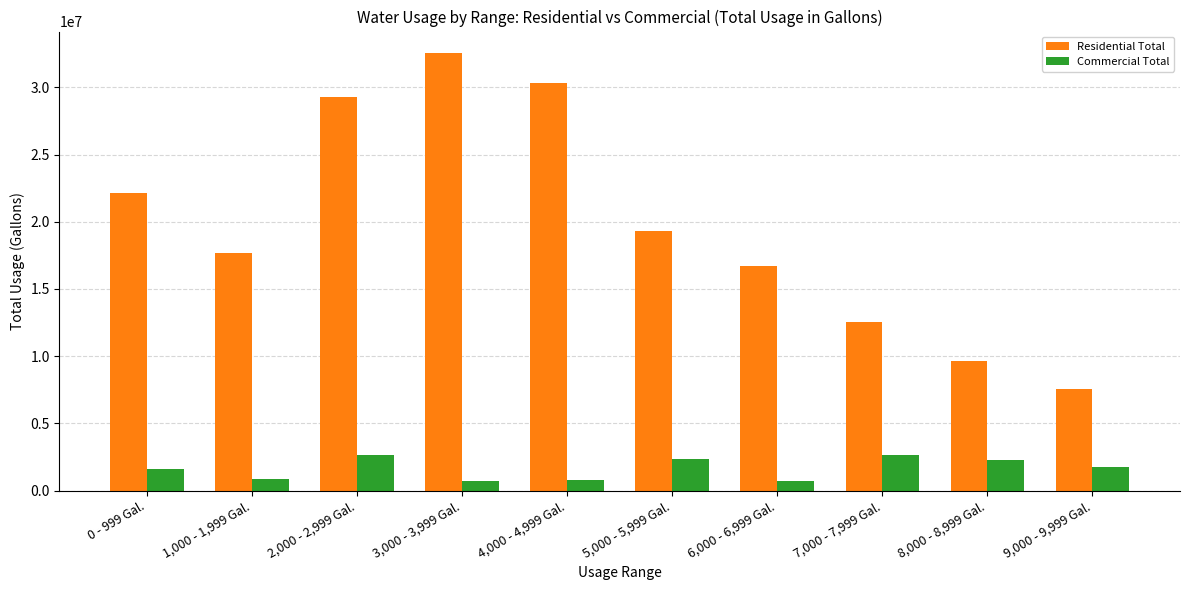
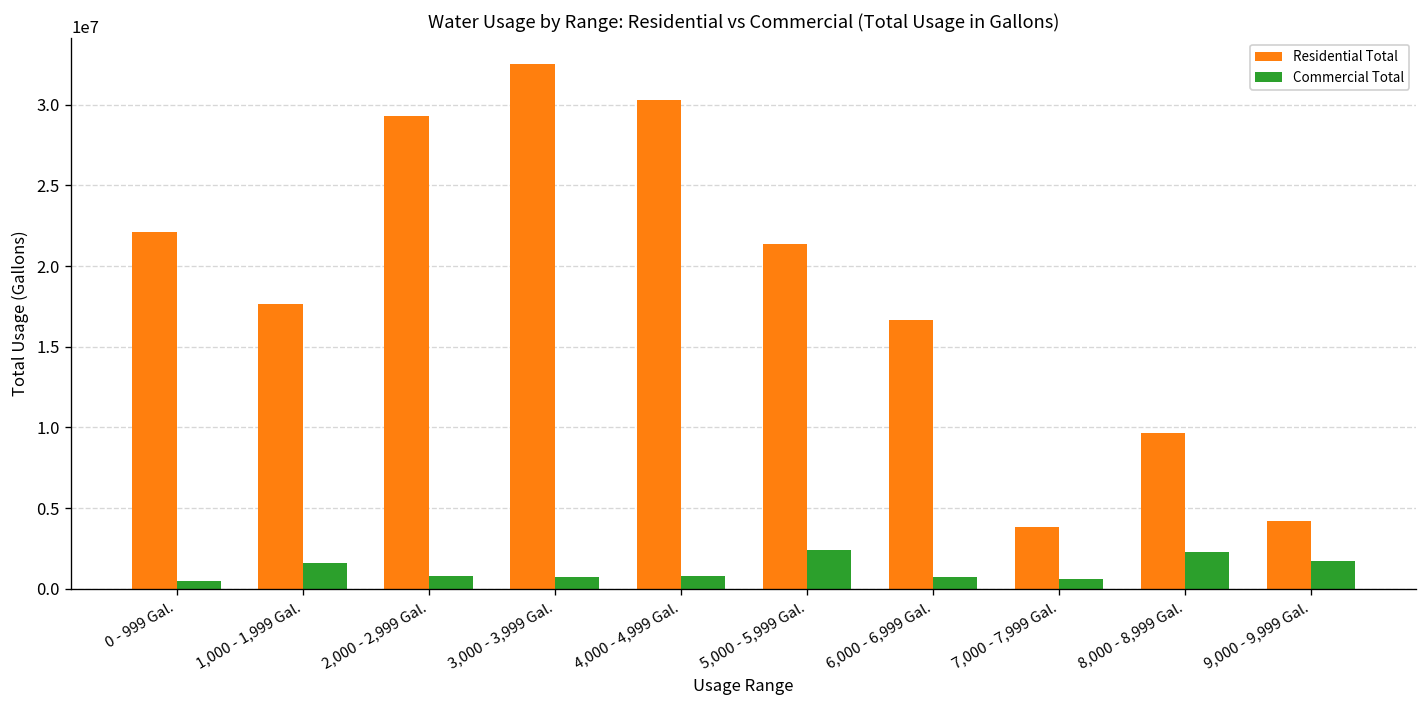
  {
    "Residential Total": {
      "0 - 999 Gal.": 22100000,
      "1,000 - 1,999 Gal.": 17600000,
      "2,000 - 2,999 Gal.": 29300000,
      "3,000 - 3,999 Gal.": 32500000,
      "4,000 - 4,999 Gal.": 30300000,
-     "5,000 - 5,999 Gal.": 19300000,
+     "5,000 - 5,999 Gal.": 21400000,
      "6,000 - 6,999 Gal.": 16700000,
-     "7,000 - 7,999 Gal.": 12500000,
+     "7,000 - 7,999 Gal.": 3800000,
      "8,000 - 8,999 Gal.": 9700000,
-     "9,000 - 9,999 Gal.": 7600000
+     "9,000 - 9,999 Gal.": 4200000
    },
    "Commercial Total": {
-     "0 - 999 Gal.": 1600000,
-     "1,000 - 1,999 Gal.": 900000,
-     "2,000 - 2,999 Gal.": 2700000,
+     "0 - 999 Gal.": 500000,
+     "1,000 - 1,999 Gal.": 1600000,
+     "2,000 - 2,999 Gal.": 800000,
      "3,000 - 3,999 Gal.": 700000,
      "4,000 - 4,999 Gal.": 800000,
      "5,000 - 5,999 Gal.": 2400000,
      "6,000 - 6,999 Gal.": 700000,
-     "7,000 - 7,999 Gal.": 2700000,
+     "7,000 - 7,999 Gal.": 600000,
      "8,000 - 8,999 Gal.": 2300000,
      "9,000 - 9,999 Gal.": 1700000
    }
  }
